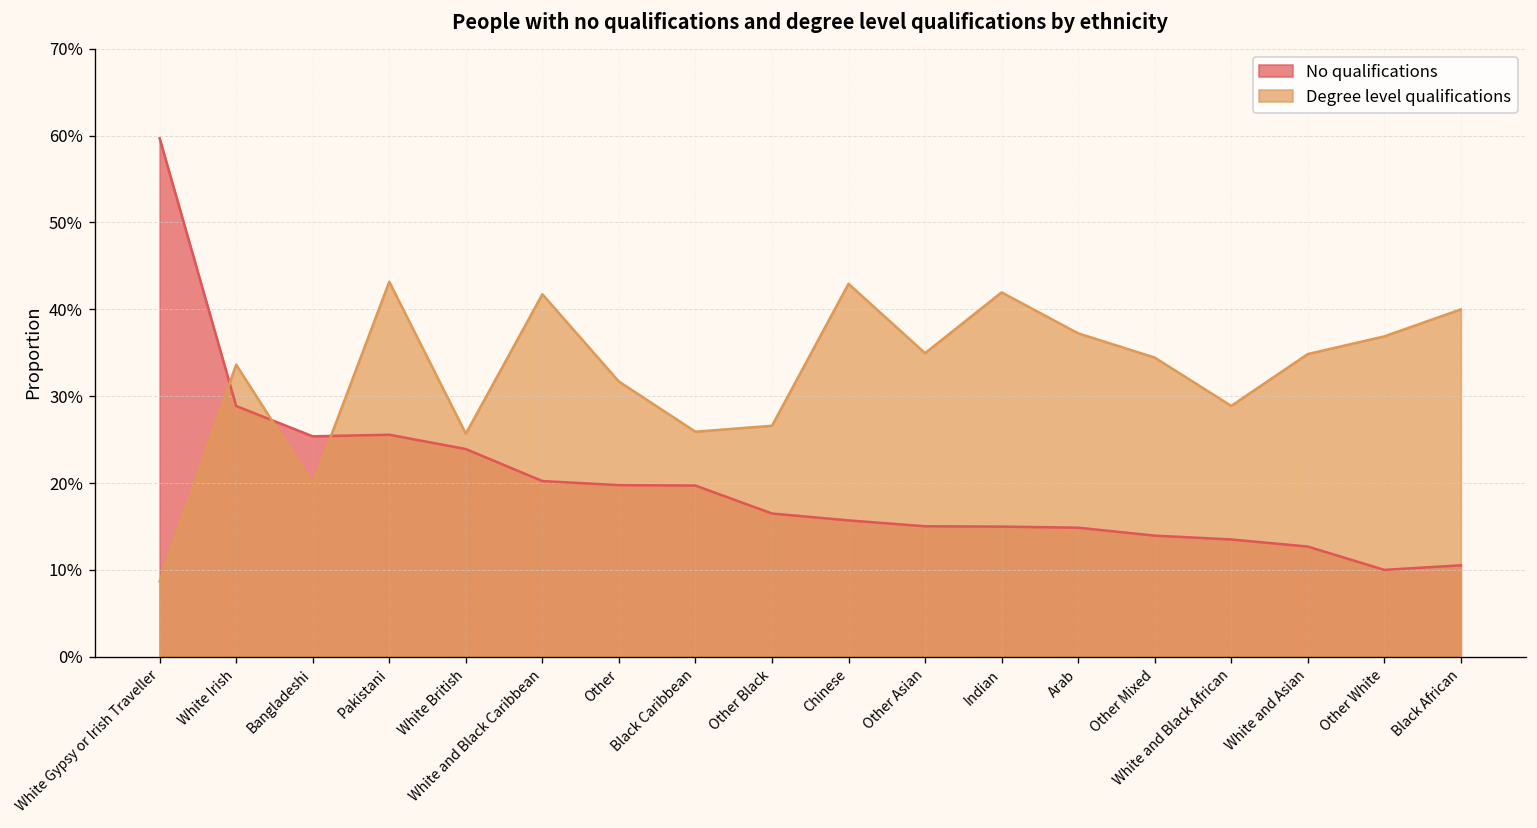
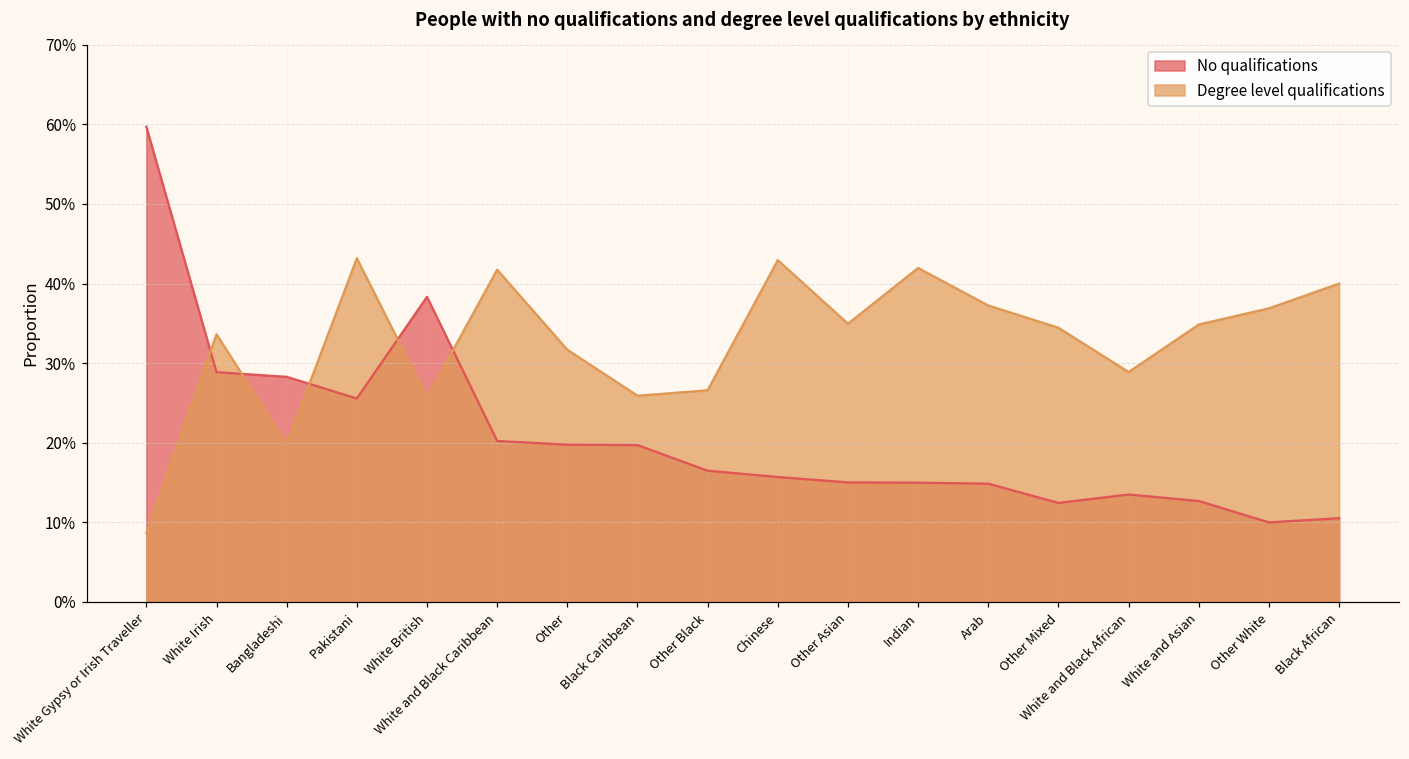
  {
    "No qualifications": {
      "White Gypsy or Irish Traveller": "60%",
      "White Irish": "29%",
-     "Bangladeshi": "25%",
+     "Bangladeshi": "28%",
      "Pakistani": "26%",
-     "White British": "24%",
+     "White British": "38%",
      "White and Black Caribbean": "20%",
      "Other": "20%",
      "Black Caribbean": "20%",
      "Other Black": "16%",
      "Chinese": "16%",
      "Other Asian": "15%",
      "Indian": "15%",
      "Arab": "15%",
-     "Other Mixed": "14%",
+     "Other Mixed": "12%",
      "White and Black African": "13%",
      "White and Asian": "13%",
      "Other White": "10%",
      "Black African": "11%"
    },
    "Degree level qualifications": {
      "White Gypsy or Irish Traveller": "9%",
      "White Irish": "34%",
      "Bangladeshi": "20%",
      "Pakistani": "43%",
      "White British": "26%",
      "White and Black Caribbean": "42%",
      "Other": "32%",
      "Black Caribbean": "26%",
      "Other Black": "27%",
      "Chinese": "43%",
      "Other Asian": "35%",
      "Indian": "42%",
      "Arab": "37%",
      "Other Mixed": "34%",
      "White and Black African": "29%",
      "White and Asian": "35%",
      "Other White": "37%",
      "Black African": "40%"
    }
  }
